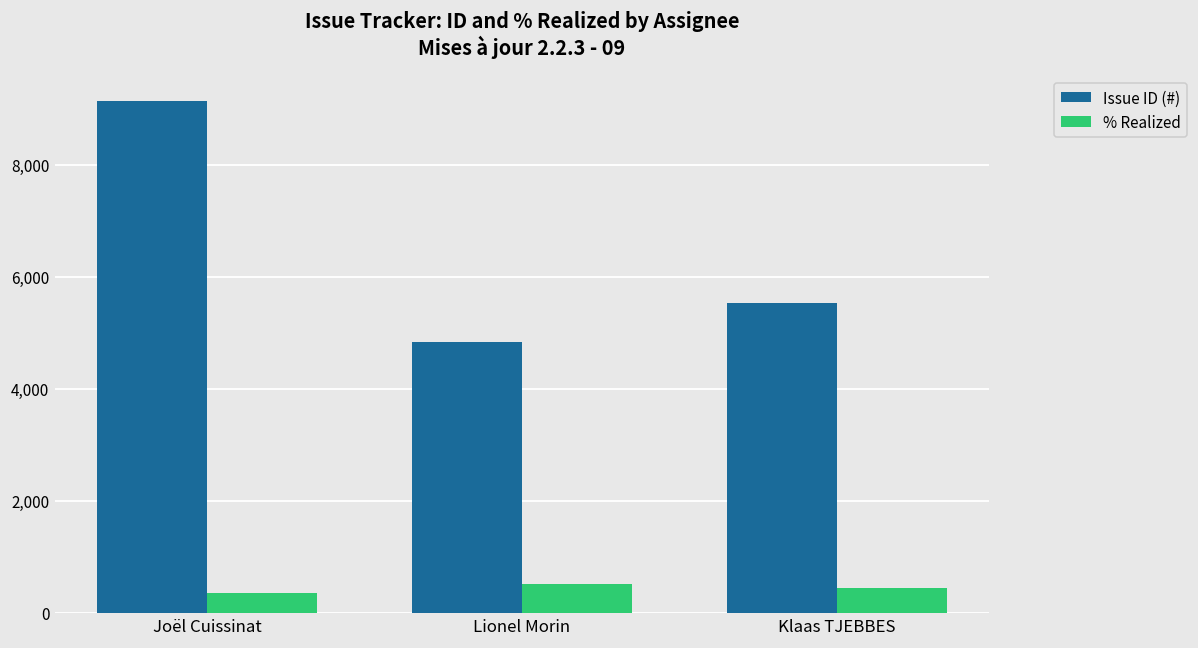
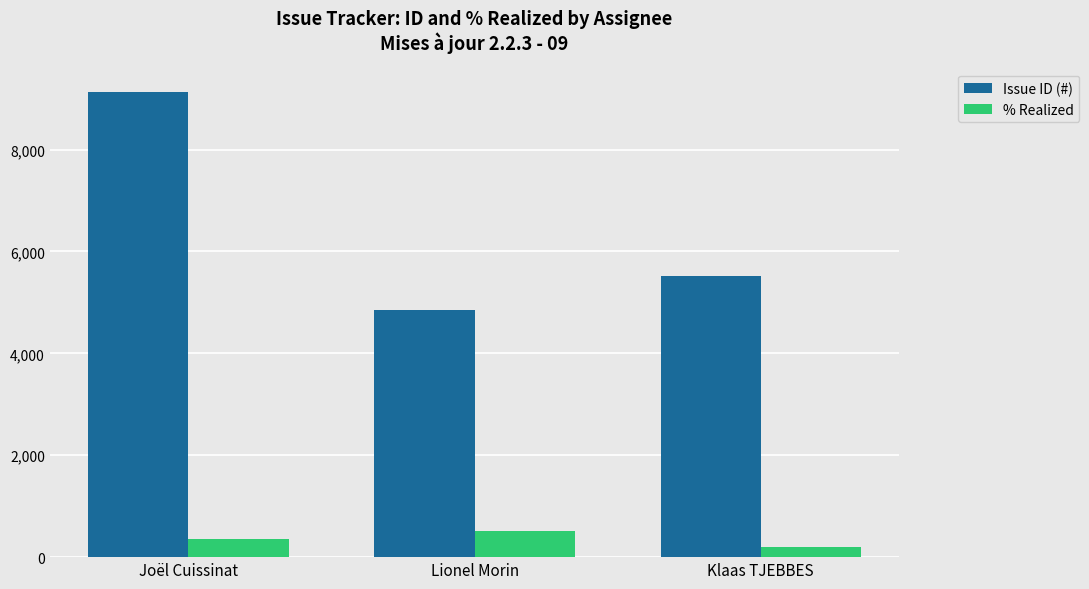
  {
    "Issue ID (#)": {
      "Joël Cuissinat": "9,100",
      "Lionel Morin": "4,800",
      "Klaas TJEBBES": "5,500"
    },
    "% Realized": {
      "Joël Cuissinat": "400",
      "Lionel Morin": "500",
-     "Klaas TJEBBES": "400"
+     "Klaas TJEBBES": "200"
    }
  }
